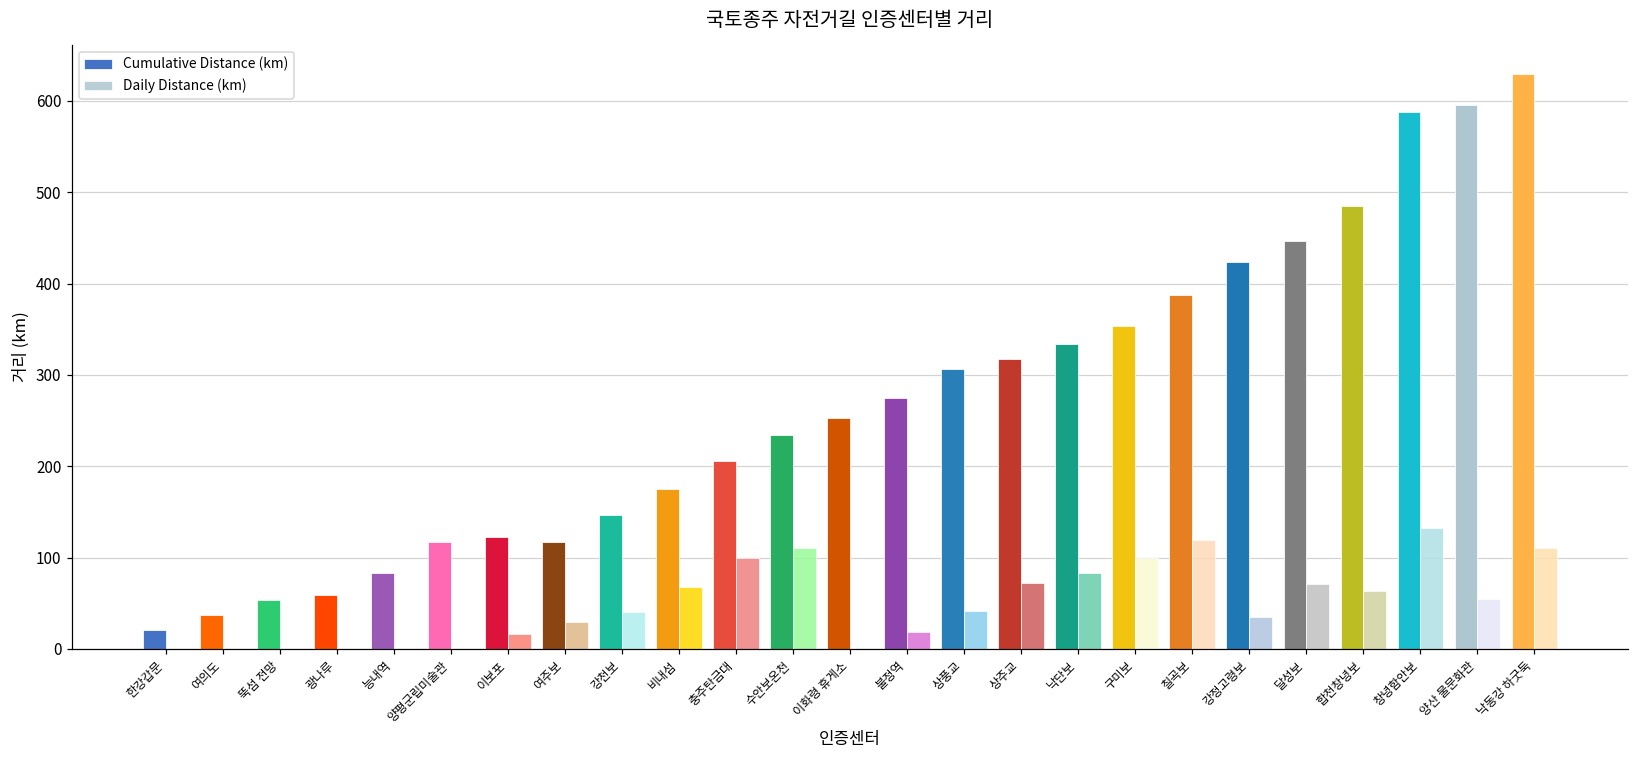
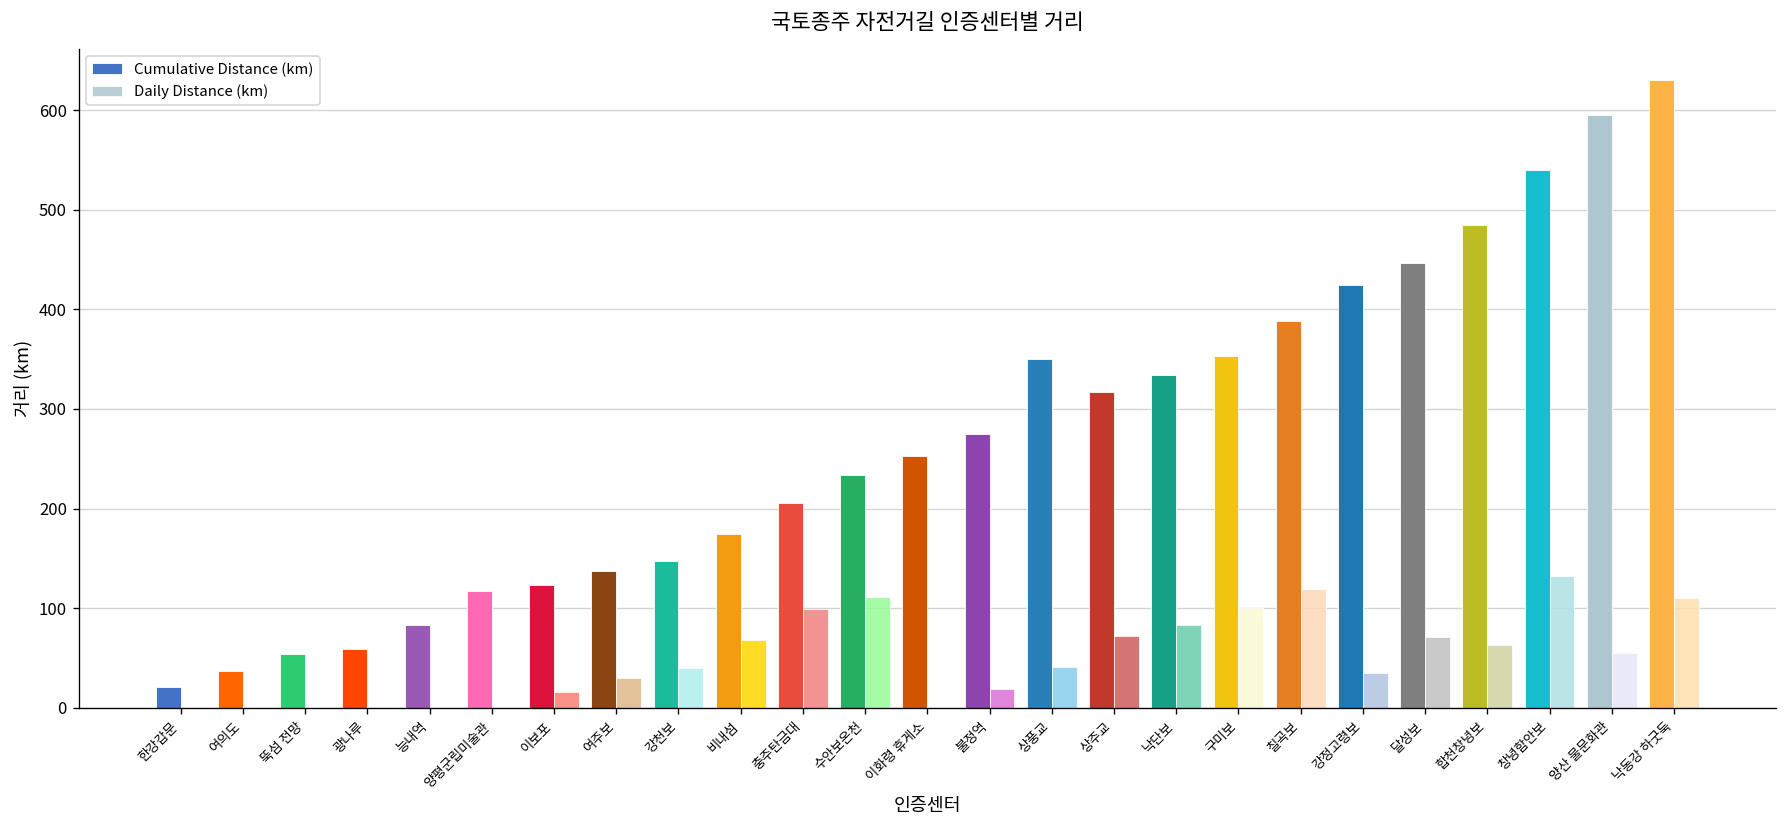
  {
    "Cumulative Distance (km)": {
      "한강갑문": 20,
      "여의도": 40,
      "뚝섬 전망": 50,
      "광나루": 60,
      "능내역": 80,
      "양평군립미술관": 120,
      "이보포": 120,
-     "여주보": 120,
+     "여주보": 140,
      "강천보": 150,
      "비내섬": 180,
      "충주탄금대": 210,
      "수안보온천": 230,
      "이화령 휴게소": 250,
      "불정역": 280,
-     "상풍교": 310,
+     "상풍교": 350,
      "상주교": 320,
      "낙단보": 330,
      "구미보": 350,
      "칠곡보": 390,
      "강정고령보": 420,
      "달성보": 450,
      "합천창녕보": 490,
-     "창녕함안보": 590,
+     "창녕함안보": 540,
      "양산 물문화관": 600,
      "낙동강 하굿둑": 630
    },
    "Daily Distance (km)": {
      "한강갑문": 0,
      "여의도": 0,
      "뚝섬 전망": 0,
      "광나루": 0,
      "능내역": 0,
      "양평군립미술관": 0,
      "이보포": 20,
      "여주보": 30,
      "강천보": 40,
      "비내섬": 70,
      "충주탄금대": 100,
      "수안보온천": 110,
      "이화령 휴게소": 0,
      "불정역": 20,
      "상풍교": 40,
      "상주교": 70,
      "낙단보": 80,
      "구미보": 100,
      "칠곡보": 120,
      "강정고령보": 40,
      "달성보": 70,
      "합천창녕보": 60,
      "창녕함안보": 130,
      "양산 물문화관": 60,
      "낙동강 하굿둑": 110
    }
  }
